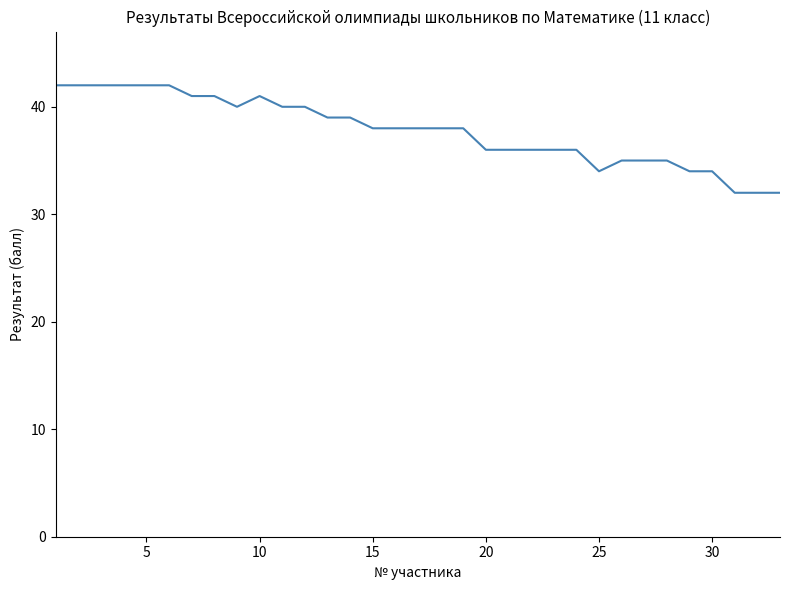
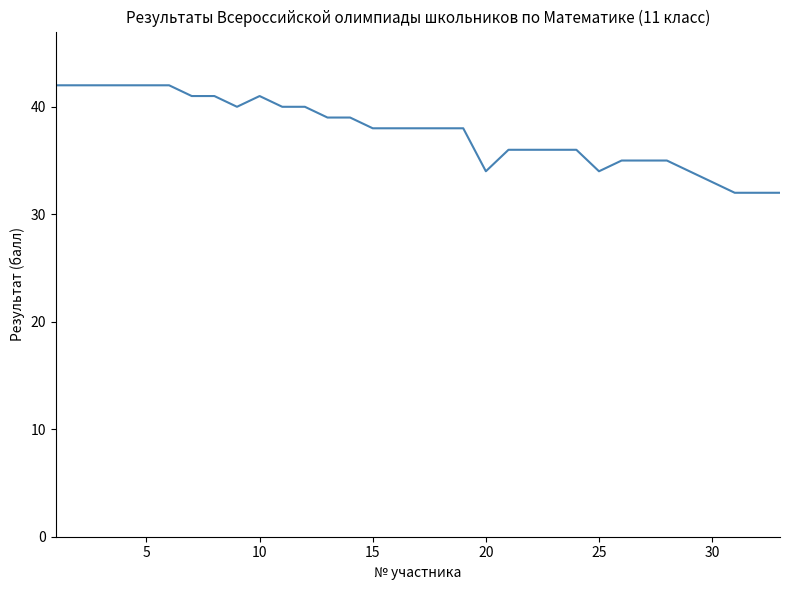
  {
    "5": 42,
    "10": 41,
    "15": 38,
-   "20": 36,
+   "20": 34,
    "25": 34,
-   "30": 34
+   "30": 33
  }
